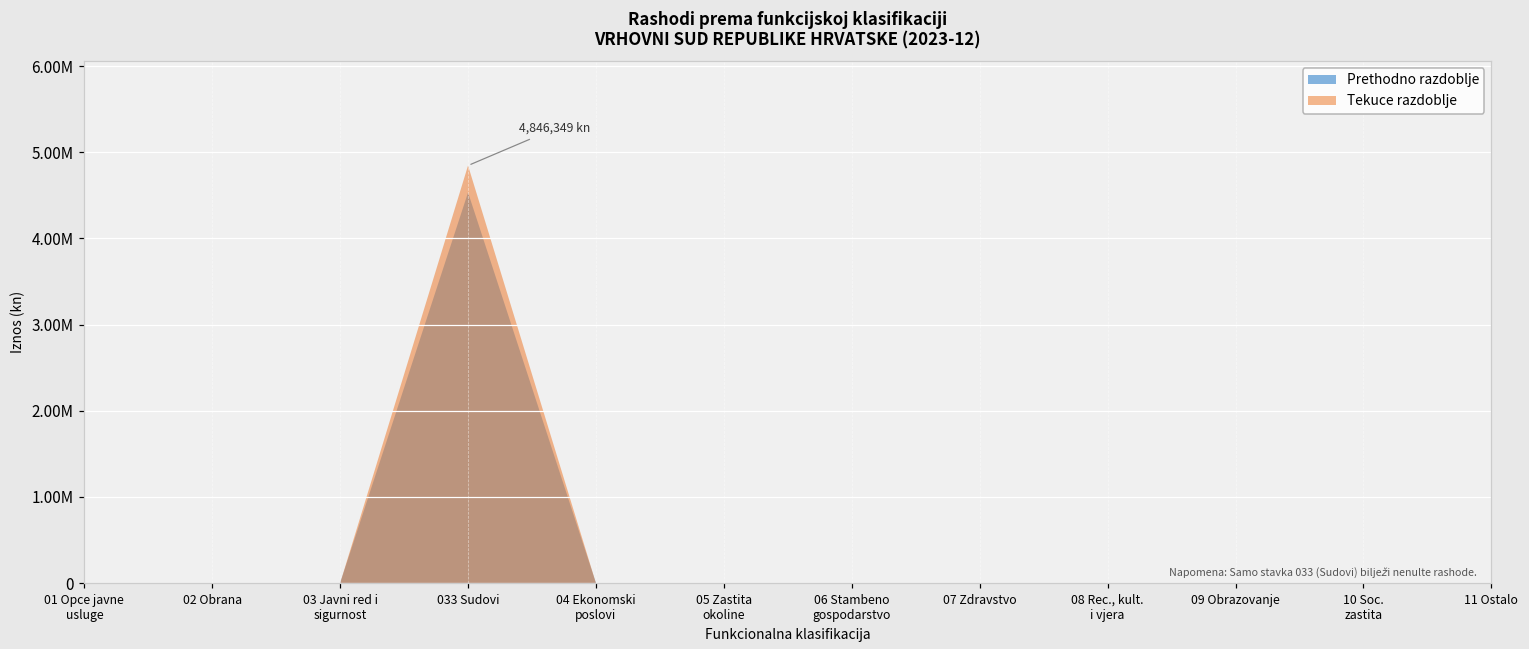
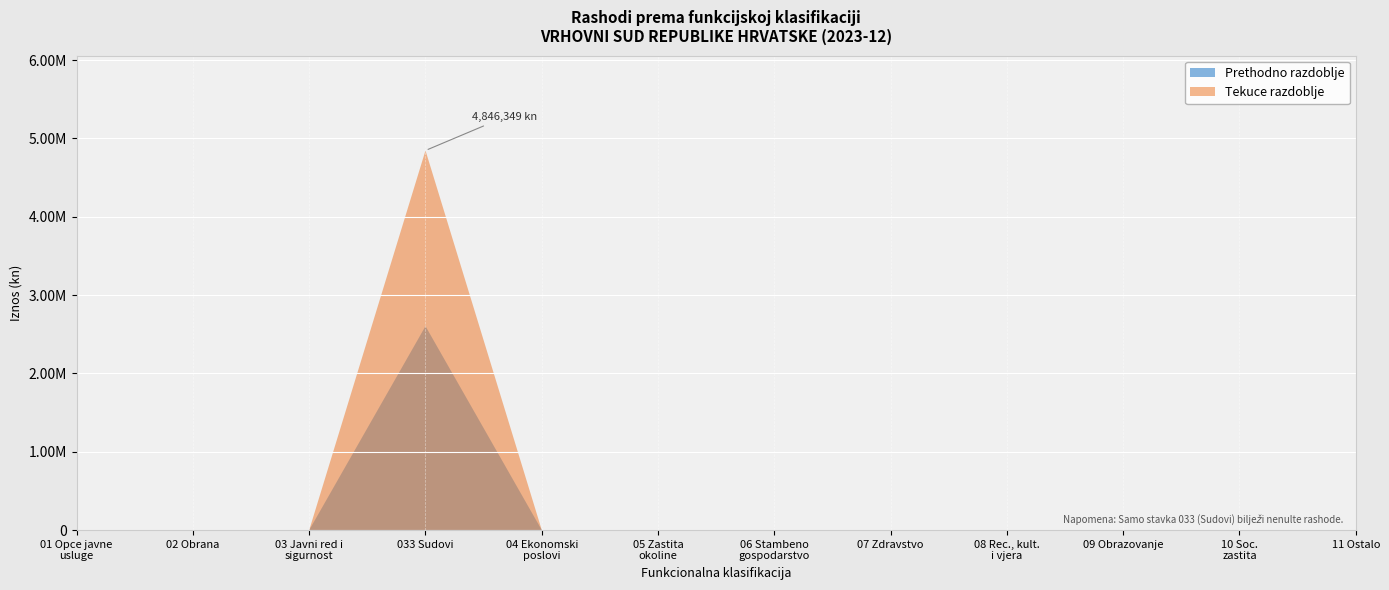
  {
    "Prethodno razdoblje": {
-     "033 Sudovi": "4500000"
+     "033 Sudovi": "2600000"
    },
    "Tekuce razdoblje": {
      "033 Sudovi": "4,846,349"
    }
  }
